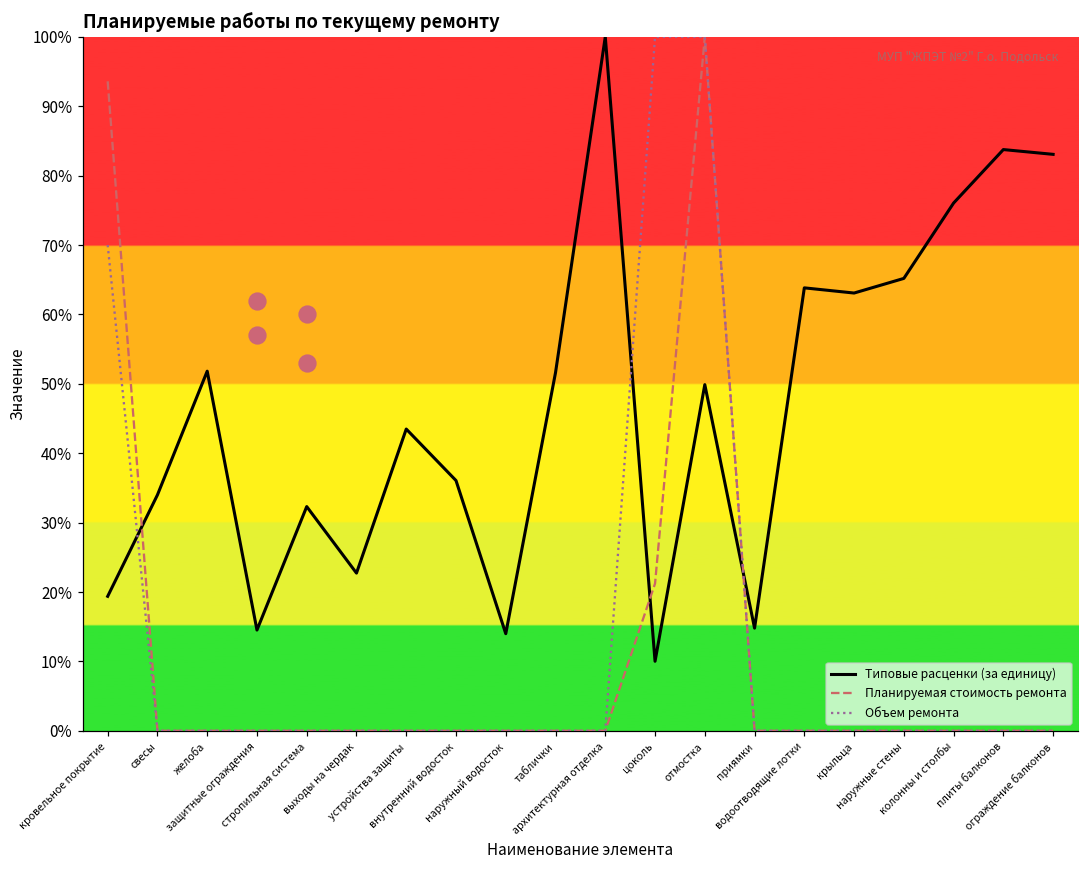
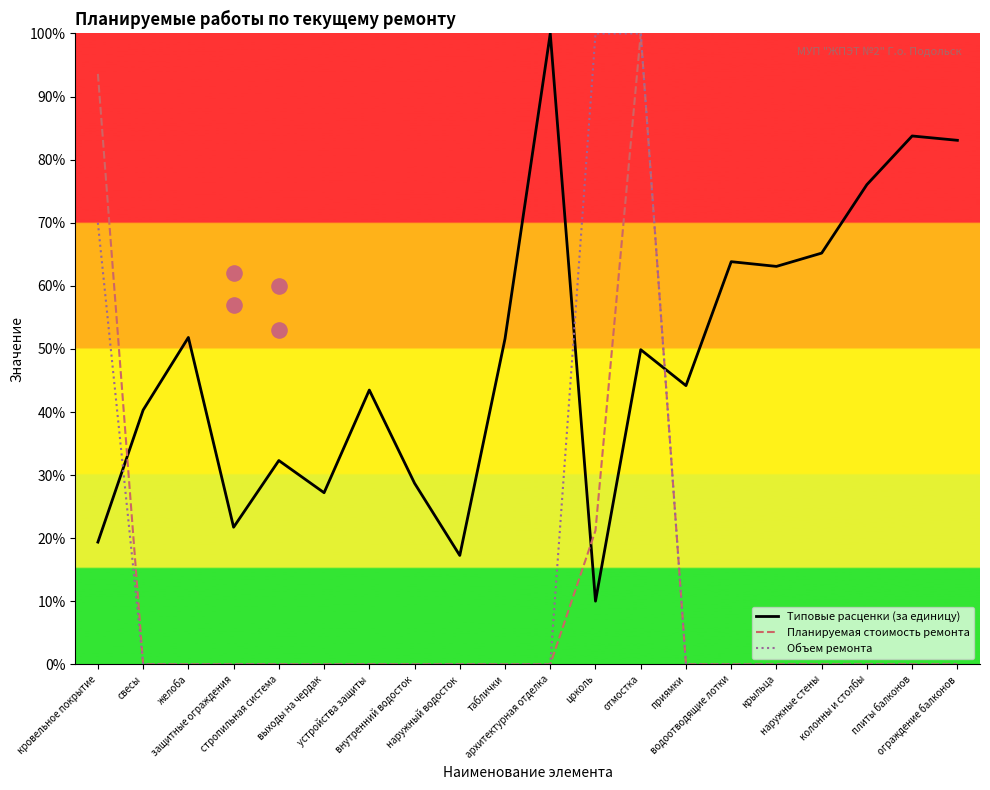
  {
    "Типовые расценки (за единицу)": {
      "кровельное покрытие": "19%",
-     "свесы": "34%",
+     "свесы": "40%",
      "желоба": "52%",
-     "защитные ограждения": "15%",
+     "защитные ограждения": "22%",
      "стропильная система": "32%",
-     "выходы на чердак": "23%",
+     "выходы на чердак": "27%",
      "устройства защиты": "43%",
-     "внутренний водосток": "36%",
-     "наружный водосток": "14%",
+     "внутренний водосток": "29%",
+     "наружный водосток": "17%",
      "таблички": "52%",
      "архитектурная отделка": "100%",
      "цоколь": "10%",
      "отмостка": "50%",
-     "приямки": "15%",
+     "приямки": "44%",
      "водоотводящие лотки": "64%",
      "крыльца": "63%",
      "наружные стены": "65%",
      "колонны и столбы": "76%",
      "плиты балконов": "84%",
      "ограждение балконов": "83%"
    },
    "Объем ремонта": {
      "кровельное покрытие": "70%",
      "цоколь": "100%"
    }
  }
